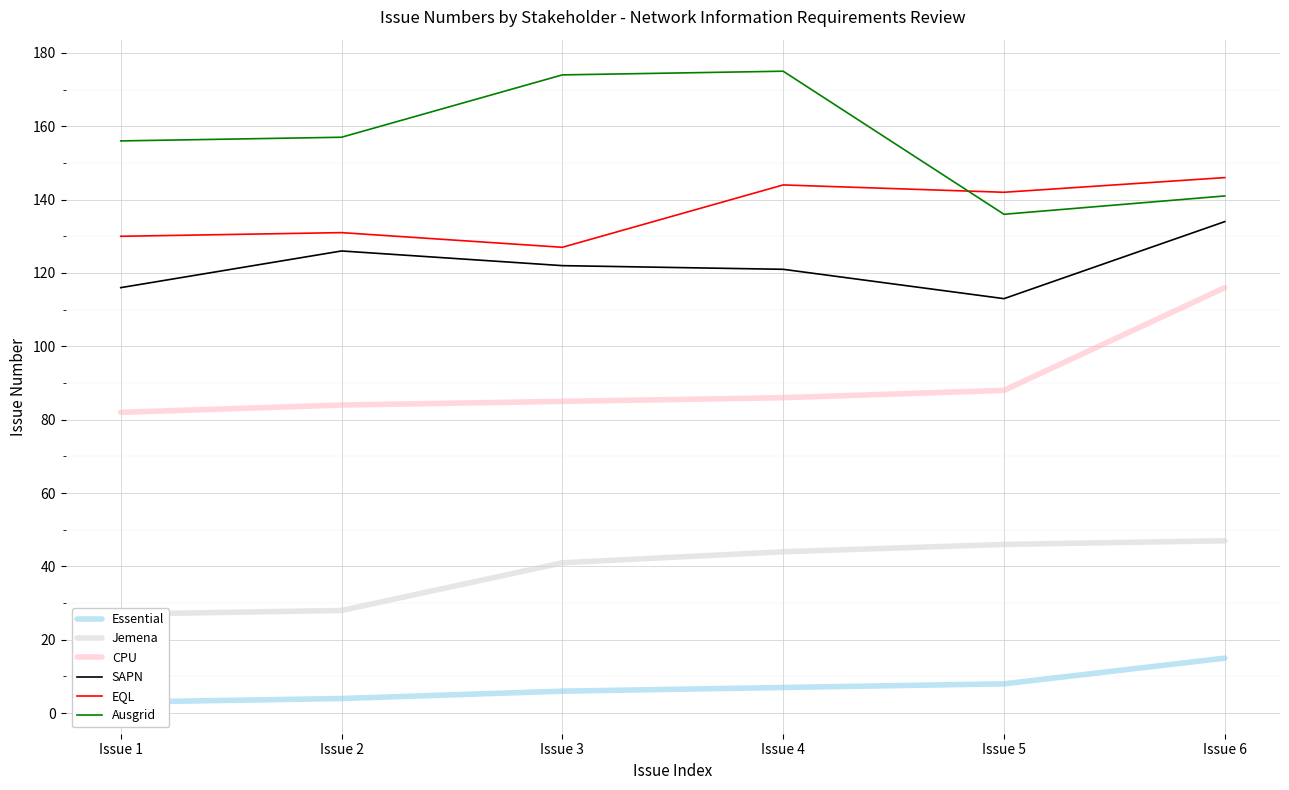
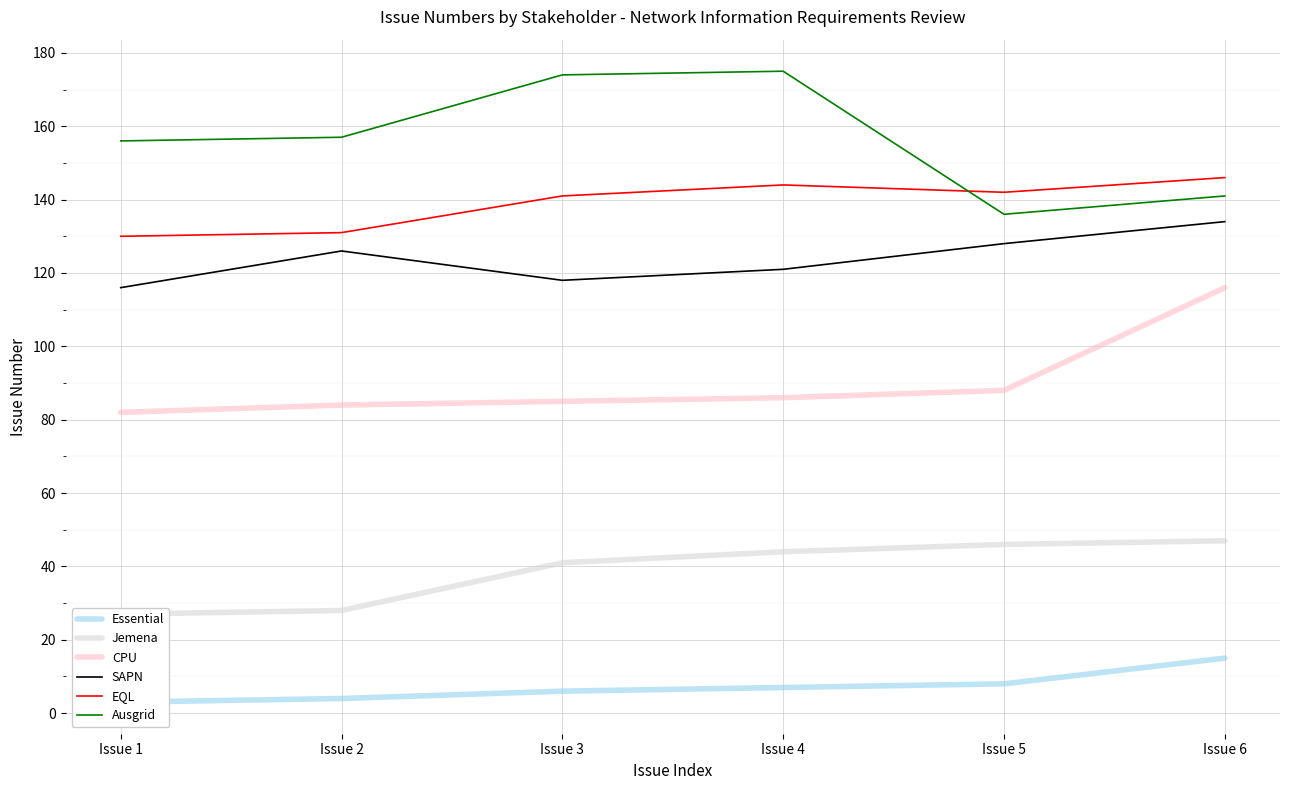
  {
    "Essential": {
      "Issue 2": 4,
      "Issue 3": 6,
      "Issue 4": 7,
      "Issue 5": 8,
      "Issue 6": 15
    },
    "SAPN": {
      "Issue 1": 116,
      "Issue 2": 126,
-     "Issue 3": 122,
+     "Issue 3": 118,
      "Issue 4": 121,
-     "Issue 5": 113,
+     "Issue 5": 128,
      "Issue 6": 134
    },
    "EQL": {
      "Issue 1": 130,
      "Issue 2": 131,
-     "Issue 3": 127,
+     "Issue 3": 141,
      "Issue 4": 144,
      "Issue 5": 142,
      "Issue 6": 146
    },
    "Ausgrid": {
      "Issue 1": 156,
      "Issue 2": 157,
      "Issue 3": 174,
      "Issue 4": 175,
      "Issue 5": 136,
      "Issue 6": 141
    }
  }
